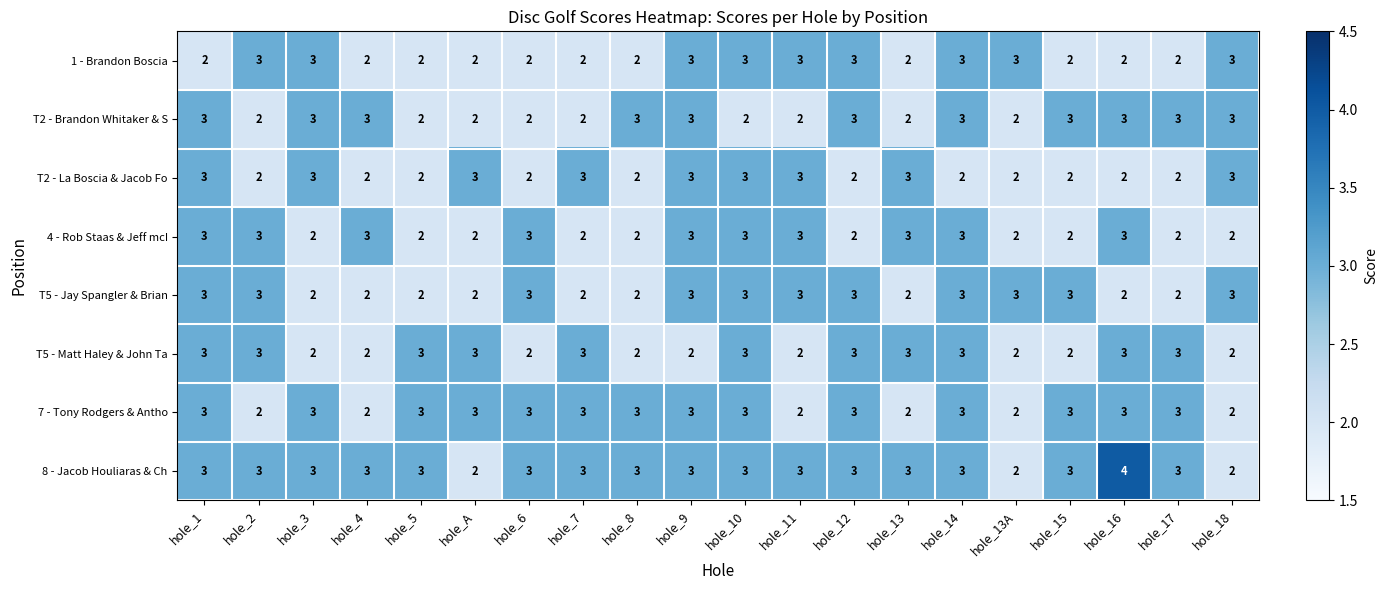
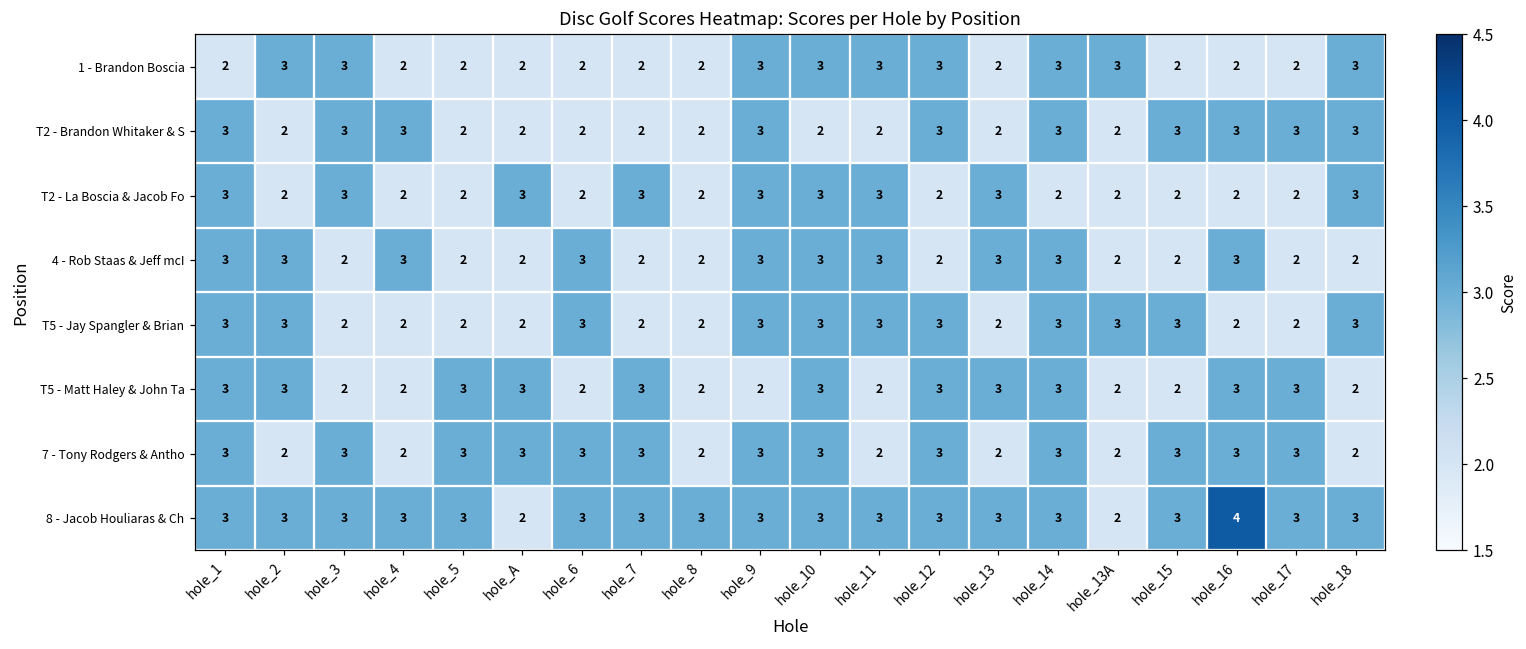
  {
    "1 - Brandon Boscia": {
      "hole_1": 2,
      "hole_2": 3,
      "hole_3": 3,
      "hole_4": 2,
      "hole_5": 2,
      "hole_A": 2,
      "hole_6": 2,
      "hole_7": 2,
      "hole_8": 2,
      "hole_9": 3,
      "hole_10": 3,
      "hole_11": 3,
      "hole_12": 3,
      "hole_13": 2,
      "hole_14": 3,
      "hole_13A": 3,
      "hole_15": 2,
      "hole_16": 2,
      "hole_17": 2,
      "hole_18": 3
    },
    "T2 - Brandon Whitaker & S": {
      "hole_1": 3,
      "hole_2": 2,
      "hole_3": 3,
      "hole_4": 3,
      "hole_5": 2,
      "hole_A": 2,
      "hole_6": 2,
      "hole_7": 2,
-     "hole_8": 3,
+     "hole_8": 2,
      "hole_9": 3,
      "hole_10": 2,
      "hole_11": 2,
      "hole_12": 3,
      "hole_13": 2,
      "hole_14": 3,
      "hole_13A": 2,
      "hole_15": 3,
      "hole_16": 3,
      "hole_17": 3,
      "hole_18": 3
    },
    "T2 - La Boscia & Jacob Fo": {
      "hole_1": 3,
      "hole_2": 2,
      "hole_3": 3,
      "hole_4": 2,
      "hole_5": 2,
      "hole_A": 3,
      "hole_6": 2,
      "hole_7": 3,
      "hole_8": 2,
      "hole_9": 3,
      "hole_10": 3,
      "hole_11": 3,
      "hole_12": 2,
      "hole_13": 3,
      "hole_14": 2,
      "hole_13A": 2,
      "hole_15": 2,
      "hole_16": 2,
      "hole_17": 2,
      "hole_18": 3
    },
    "4 - Rob Staas & Jeff mcI": {
      "hole_1": 3,
      "hole_2": 3,
      "hole_3": 2,
      "hole_4": 3,
      "hole_5": 2,
      "hole_A": 2,
      "hole_6": 3,
      "hole_7": 2,
      "hole_8": 2,
      "hole_9": 3,
      "hole_10": 3,
      "hole_11": 3,
      "hole_12": 2,
      "hole_13": 3,
      "hole_14": 3,
      "hole_13A": 2,
      "hole_15": 2,
      "hole_16": 3,
      "hole_17": 2,
      "hole_18": 2
    },
    "T5 - Jay Spangler & Brian": {
      "hole_1": 3,
      "hole_2": 3,
      "hole_3": 2,
      "hole_4": 2,
      "hole_5": 2,
      "hole_A": 2,
      "hole_6": 3,
      "hole_7": 2,
      "hole_8": 2,
      "hole_9": 3,
      "hole_10": 3,
      "hole_11": 3,
      "hole_12": 3,
      "hole_13": 2,
      "hole_14": 3,
      "hole_13A": 3,
      "hole_15": 3,
      "hole_16": 2,
      "hole_17": 2,
      "hole_18": 3
    },
    "T5 - Matt Haley & John Ta": {
      "hole_1": 3,
      "hole_2": 3,
      "hole_3": 2,
      "hole_4": 2,
      "hole_5": 3,
      "hole_A": 3,
      "hole_6": 2,
      "hole_7": 3,
      "hole_8": 2,
      "hole_9": 2,
      "hole_10": 3,
      "hole_11": 2,
      "hole_12": 3,
      "hole_13": 3,
      "hole_14": 3,
      "hole_13A": 2,
      "hole_15": 2,
      "hole_16": 3,
      "hole_17": 3,
      "hole_18": 2
    },
    "7 - Tony Rodgers & Antho": {
      "hole_1": 3,
      "hole_2": 2,
      "hole_3": 3,
      "hole_4": 2,
      "hole_5": 3,
      "hole_A": 3,
      "hole_6": 3,
      "hole_7": 3,
-     "hole_8": 3,
+     "hole_8": 2,
      "hole_9": 3,
      "hole_10": 3,
      "hole_11": 2,
      "hole_12": 3,
      "hole_13": 2,
      "hole_14": 3,
      "hole_13A": 2,
      "hole_15": 3,
      "hole_16": 3,
      "hole_17": 3,
      "hole_18": 2
    },
    "8 - Jacob Houliaras & Ch": {
      "hole_1": 3,
      "hole_2": 3,
      "hole_3": 3,
      "hole_4": 3,
      "hole_5": 3,
      "hole_A": 2,
      "hole_6": 3,
      "hole_7": 3,
      "hole_8": 3,
      "hole_9": 3,
      "hole_10": 3,
      "hole_11": 3,
      "hole_12": 3,
      "hole_13": 3,
      "hole_14": 3,
      "hole_13A": 2,
      "hole_15": 3,
      "hole_16": 4,
      "hole_17": 3,
-     "hole_18": 2
+     "hole_18": 3
    }
  }
